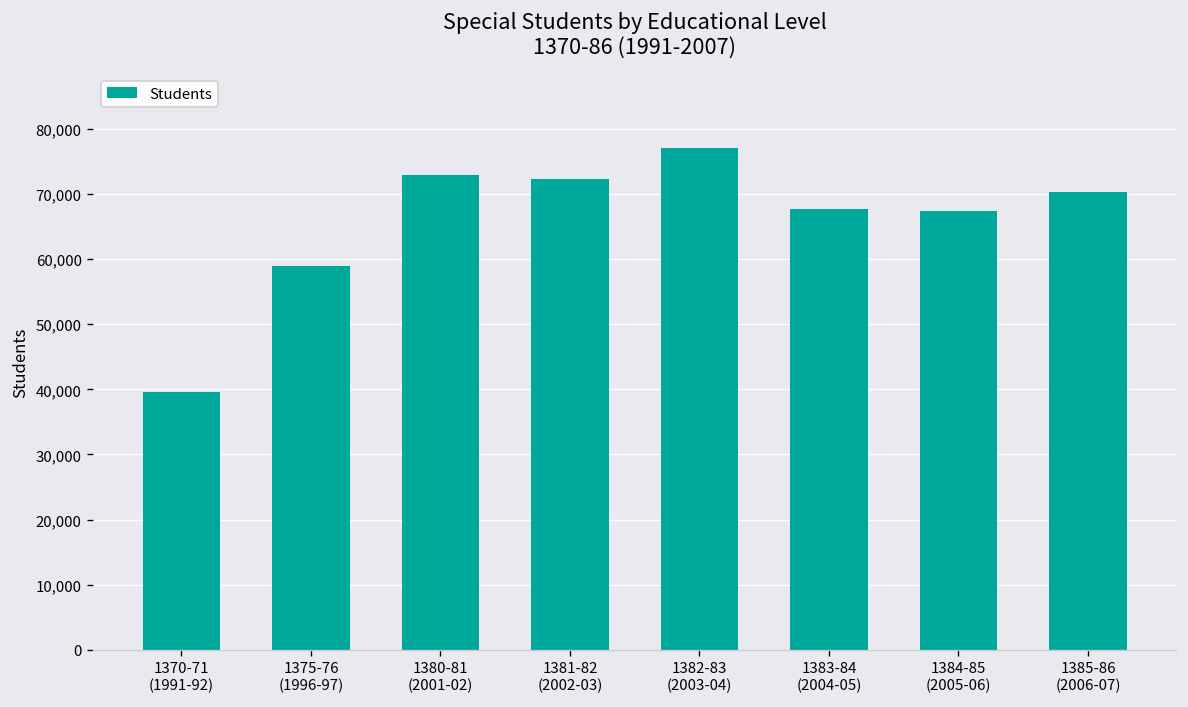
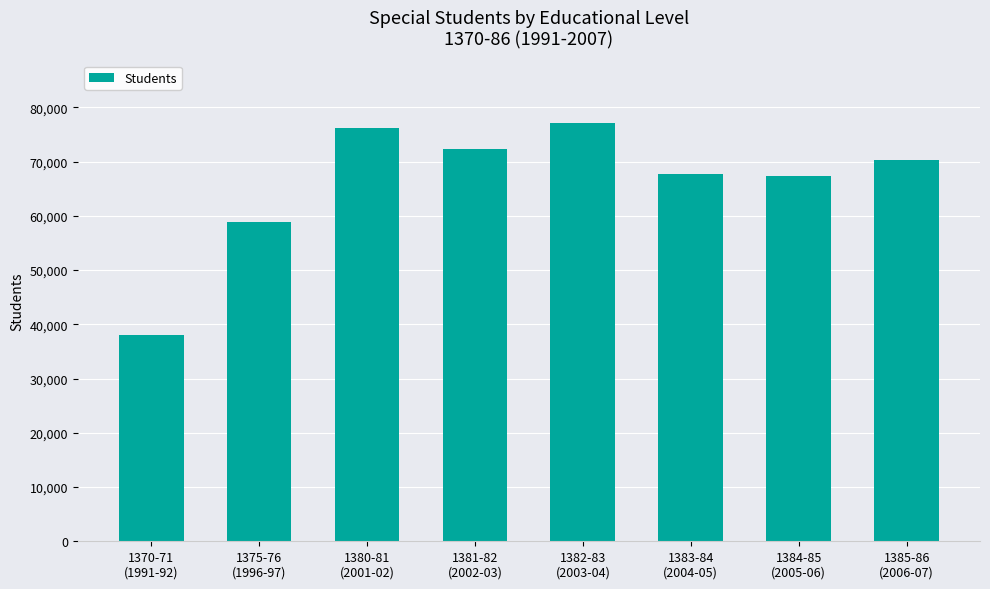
  {
-   "1370-71 (1991-92)": "40,000",
+   "1370-71 (1991-92)": "38,000",
    "1375-76 (1996-97)": "59,000",
-   "1380-81 (2001-02)": "73,000",
+   "1380-81 (2001-02)": "76,000",
    "1381-82 (2002-03)": "72,000",
    "1382-83 (2003-04)": "77,000",
    "1383-84 (2004-05)": "68,000",
    "1384-85 (2005-06)": "67,000",
    "1385-86 (2006-07)": "70,000"
  }
